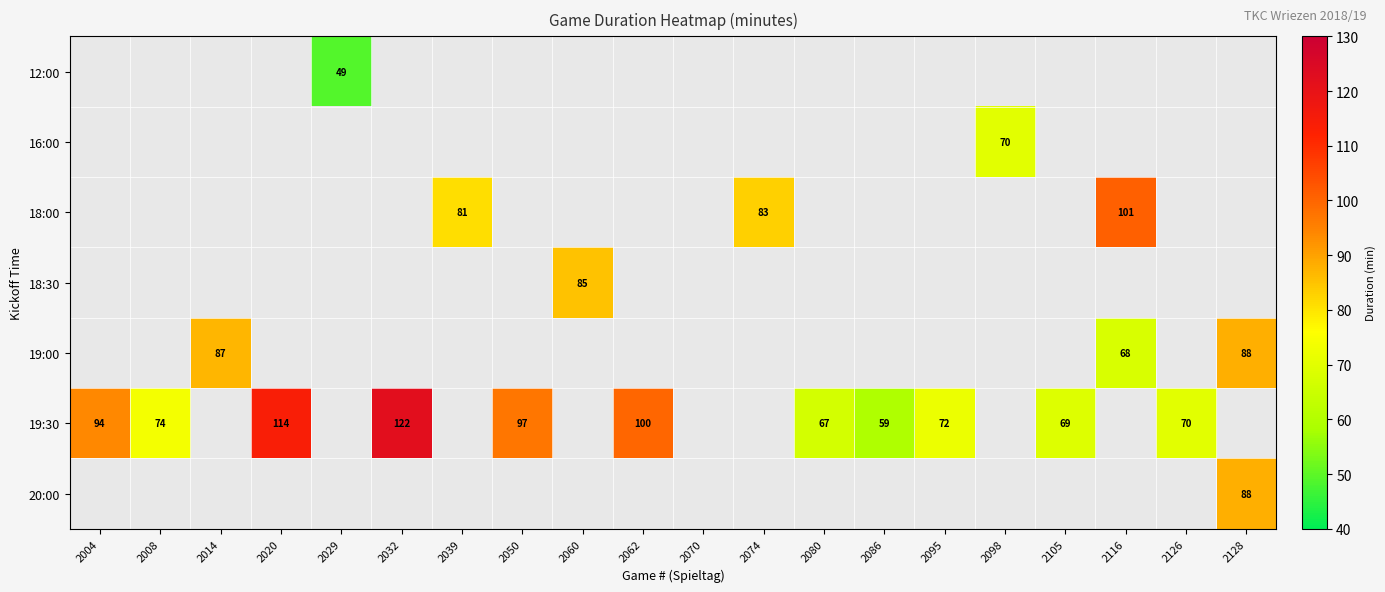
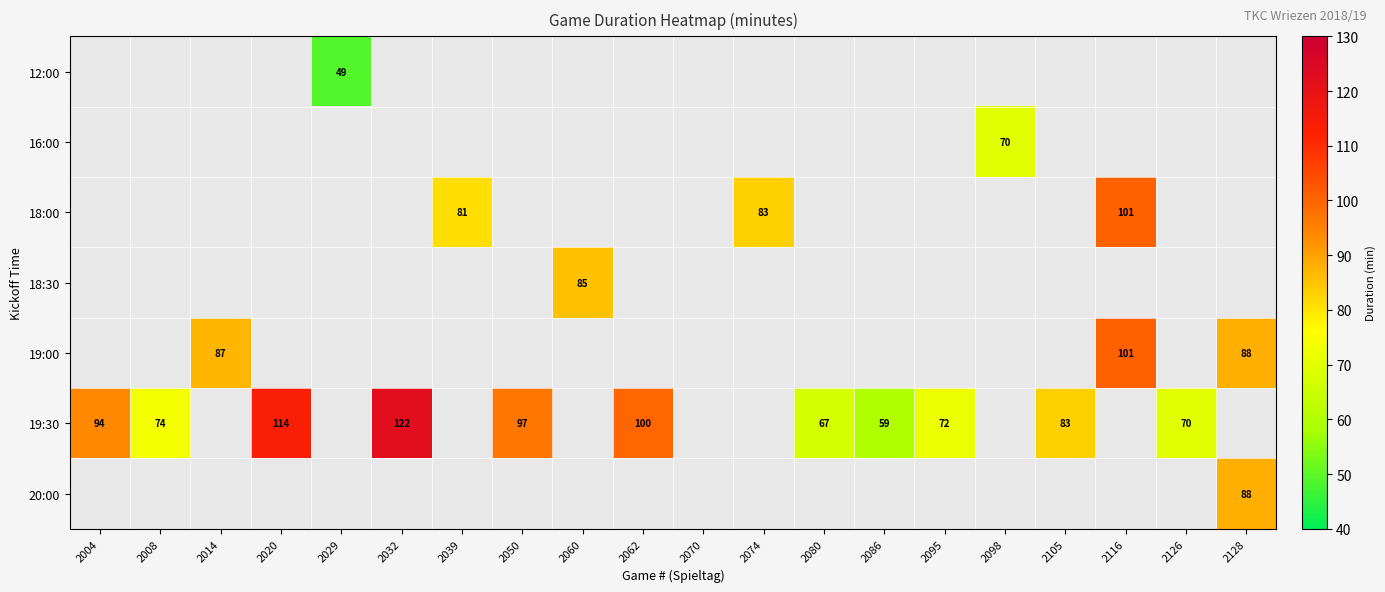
  {
    "12:00": {
      "2029": 49
    },
    "16:00": {
      "2098": 70
    },
    "18:00": {
      "2039": 81,
      "2074": 83,
      "2116": 101
    },
    "18:30": {
      "2060": 85
    },
    "19:00": {
      "2014": 87,
-     "2116": 68,
+     "2116": 101,
      "2128": 88
    },
    "19:30": {
      "2004": 94,
      "2008": 74,
      "2020": 114,
      "2032": 122,
      "2050": 97,
      "2062": 100,
      "2080": 67,
      "2086": 59,
      "2095": 72,
-     "2105": 69,
+     "2105": 83,
      "2126": 70
    },
    "20:00": {
      "2128": 88
    }
  }
